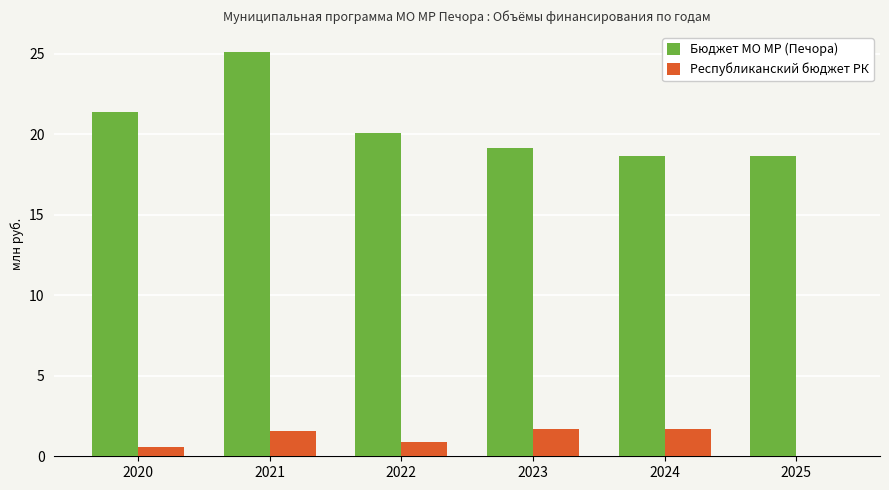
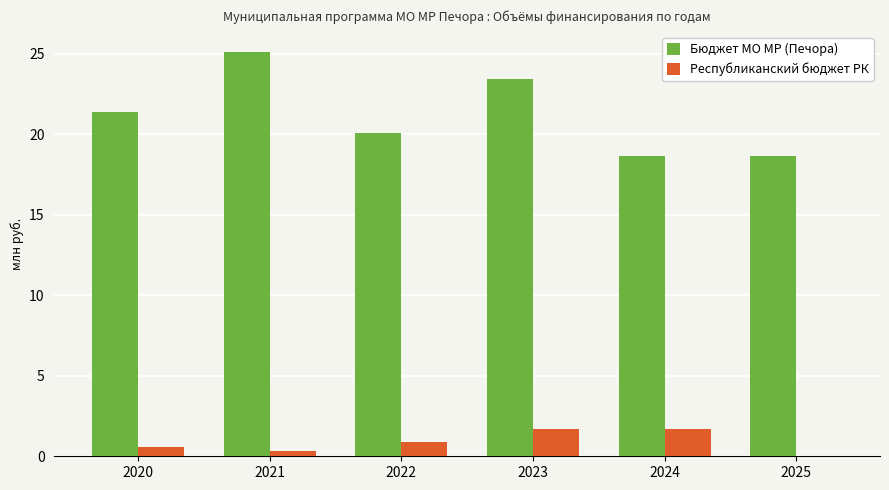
  {
    "Бюджет МО МР (Печора)": {
      "2020": 21.4,
      "2021": 25.1,
      "2022": 20.1,
-     "2023": 19.2,
+     "2023": 23.4,
      "2024": 18.7,
      "2025": 18.7
    },
    "Республиканский бюджет РК": {
      "2020": 0.6,
-     "2021": 1.6,
+     "2021": 0.3,
      "2022": 0.9,
      "2023": 1.7,
      "2024": 1.7,
      "2025": 0.0
    }
  }
